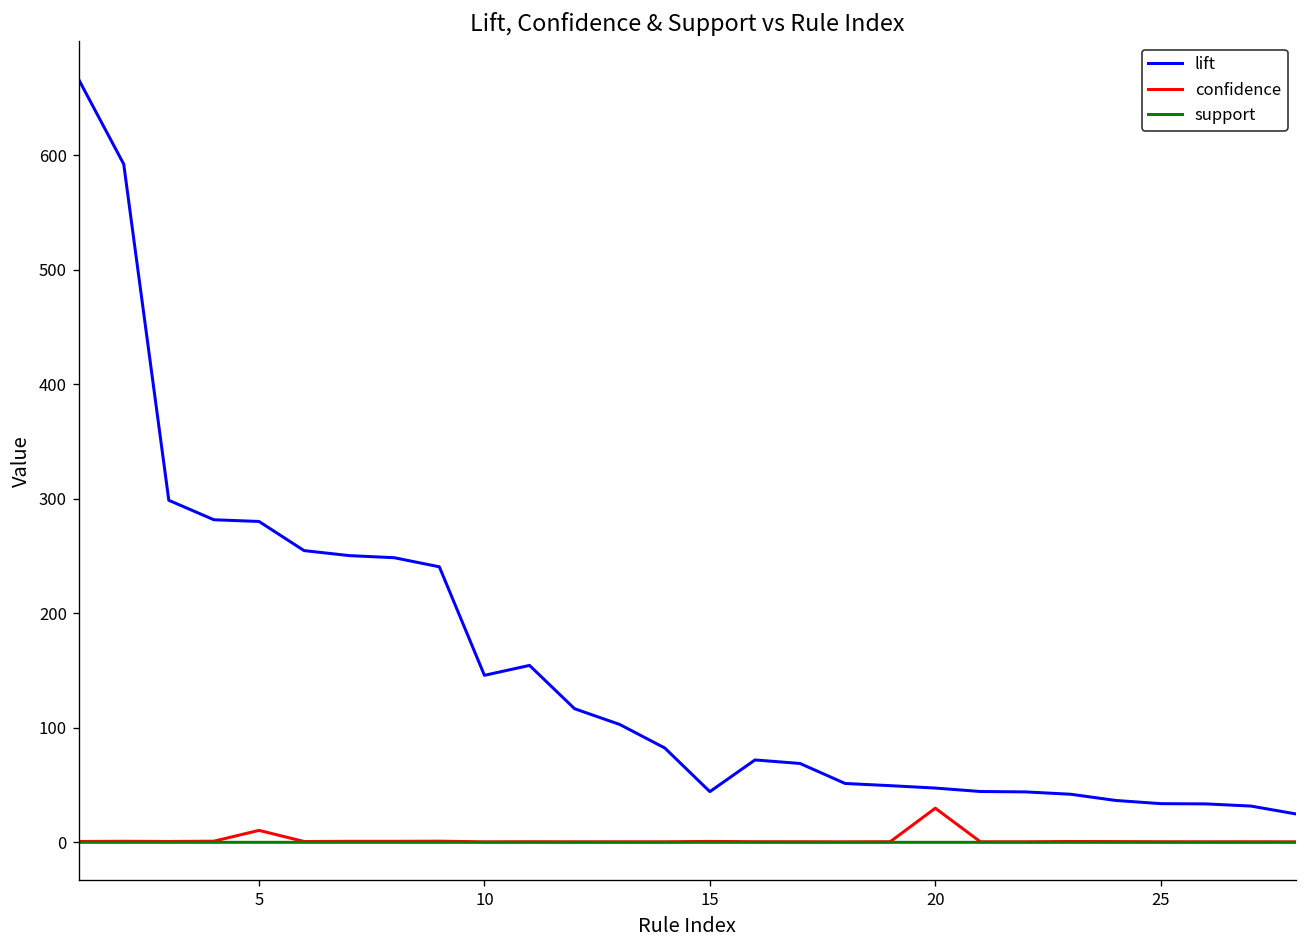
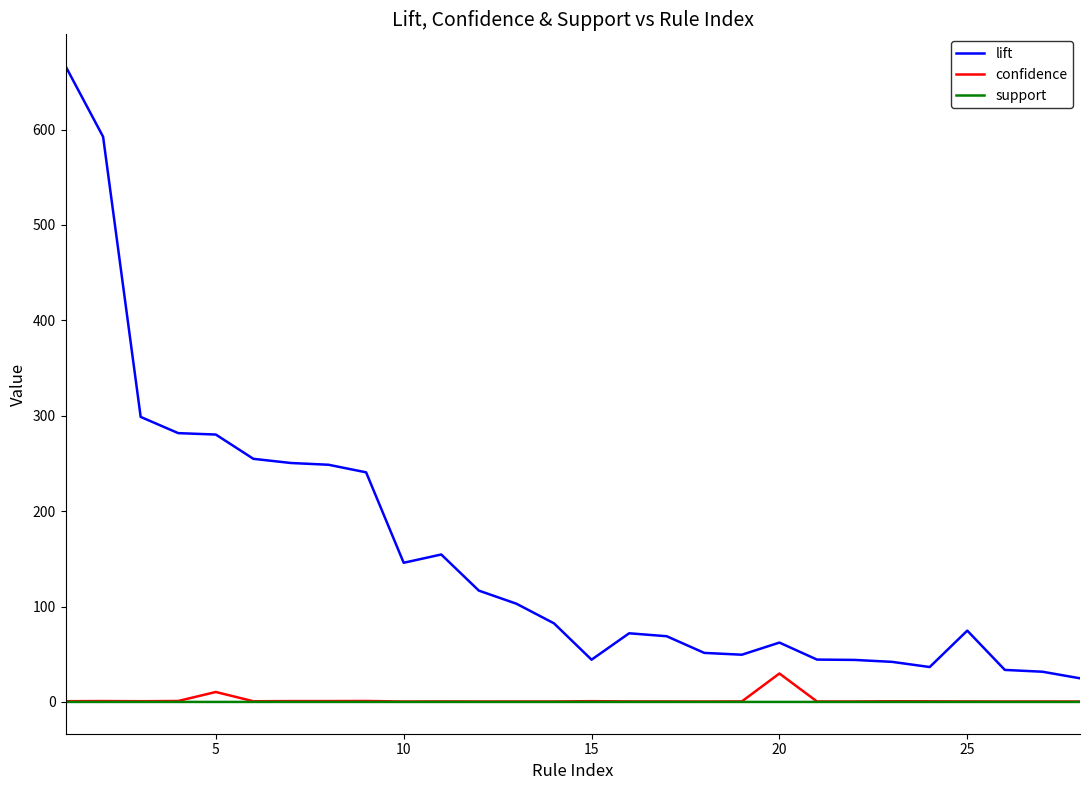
  {
    "lift": {
      "5": 280,
      "10": 150,
      "15": 40,
-     "20": 50,
-     "25": 30
+     "20": 60,
+     "25": 70
    },
    "confidence": {
      "5": 10,
      "20": 30
    },
    "support": {
      "5": 0,
      "20": 0
    }
  }
